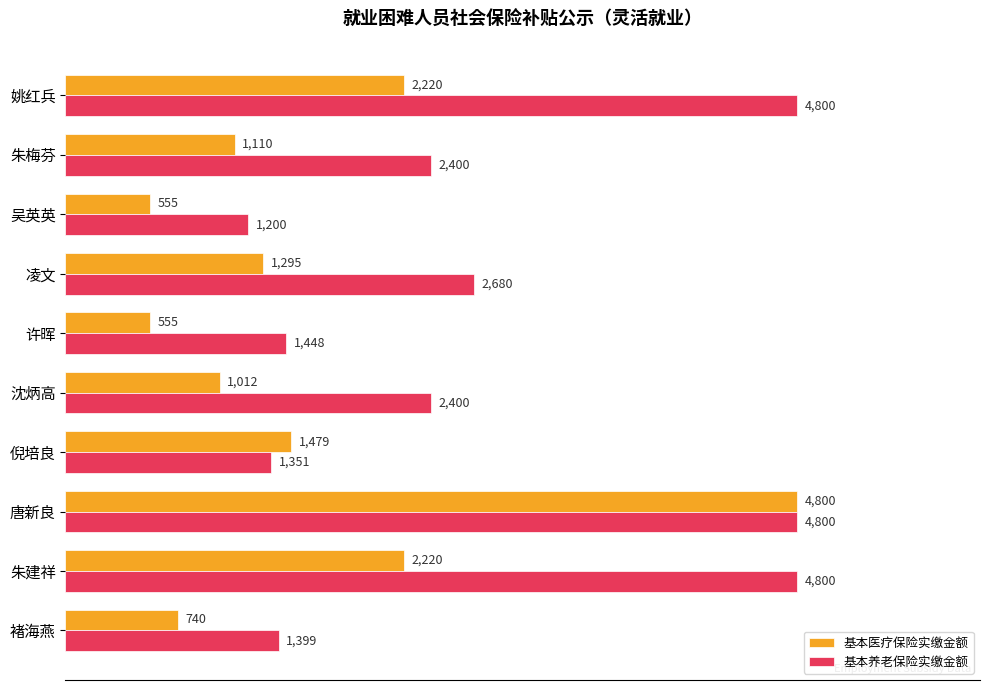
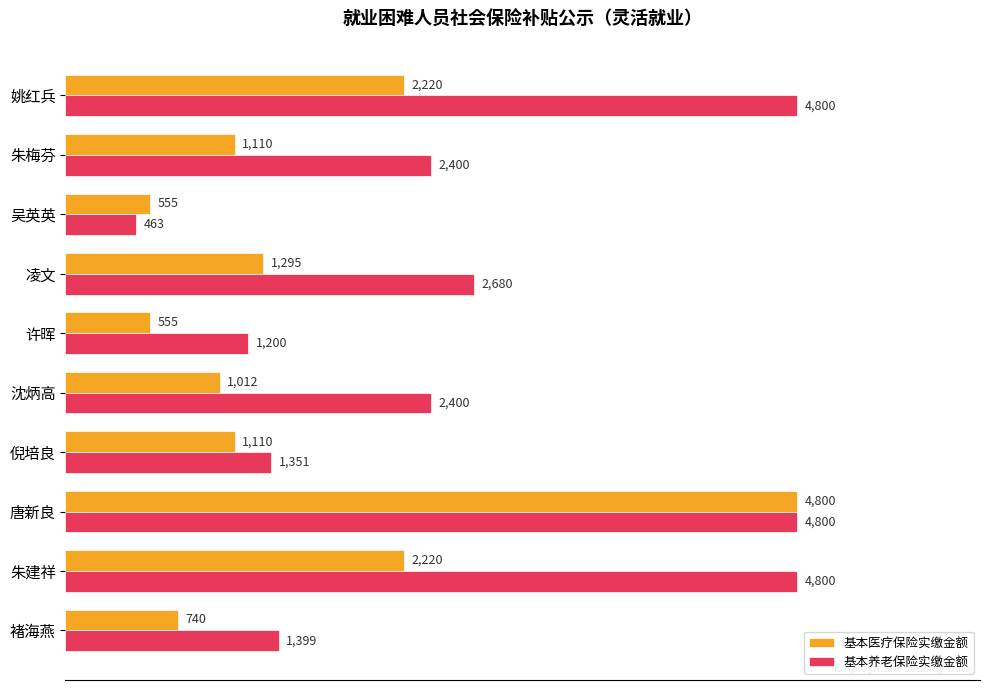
  {
    "基本医疗保险实缴金额": {
      "姚红兵": "2,220",
      "朱梅芬": "1,110",
      "吴英英": "555",
      "凌文": "1,295",
      "许晖": "555",
      "沈炳高": "1,012",
-     "倪培良": "1,479",
+     "倪培良": "1,110",
      "唐新良": "4,800",
      "朱建祥": "2,220",
      "褚海燕": "740"
    },
    "基本养老保险实缴金额": {
      "姚红兵": "4,800",
      "朱梅芬": "2,400",
-     "吴英英": "1,200",
+     "吴英英": "463",
      "凌文": "2,680",
-     "许晖": "1,448",
+     "许晖": "1,200",
      "沈炳高": "2,400",
      "倪培良": "1,351",
      "唐新良": "4,800",
      "朱建祥": "4,800",
      "褚海燕": "1,399"
    }
  }
